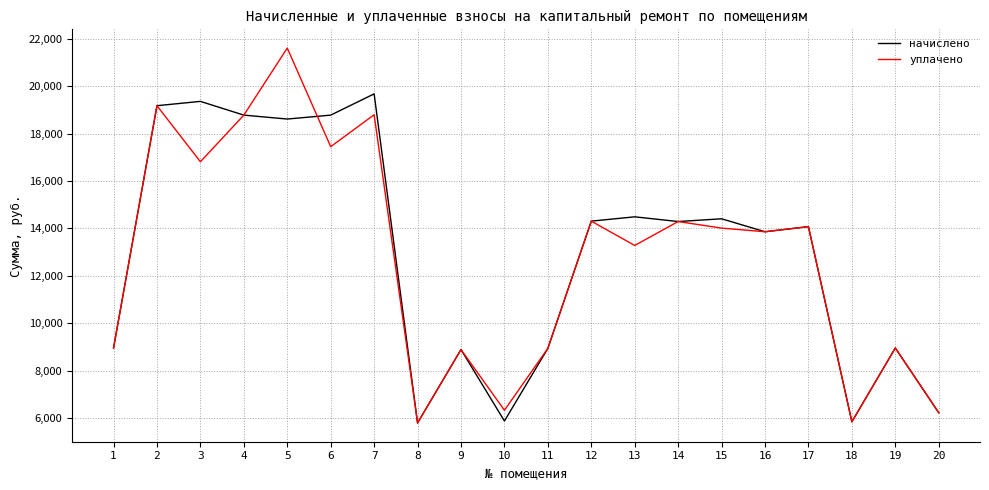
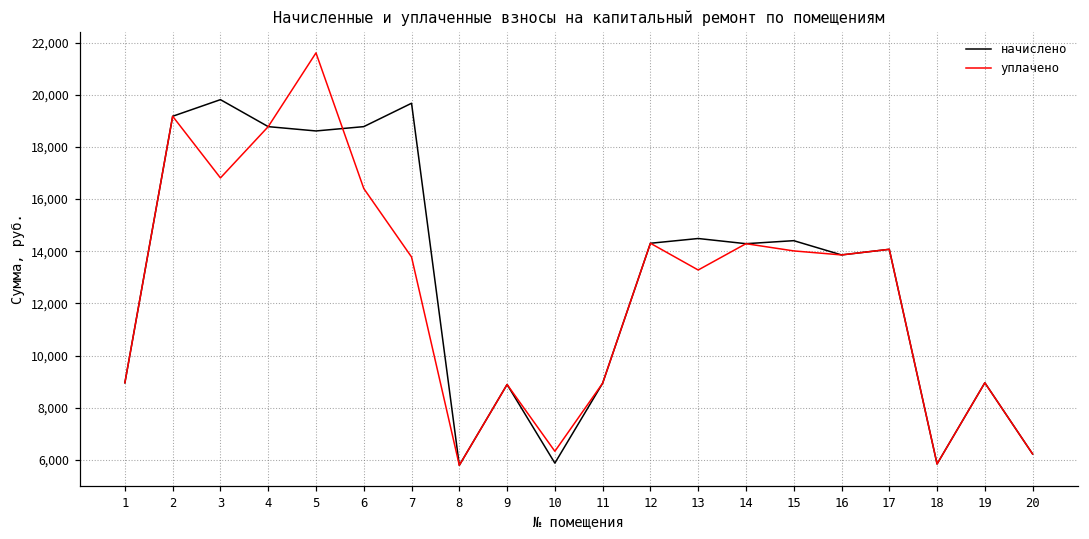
  {
    "начислено": {
-     "3": "19,400",
+     "3": "19,800",
      "5": "18,600",
      "6": "18,800",
      "7": "19,700",
      "10": "5,900",
      "13": "14,500",
      "15": "14,400"
    },
    "уплачено": {
      "3": "16,800",
      "5": "21,600",
-     "6": "17,400",
-     "7": "18,800",
+     "6": "16,400",
+     "7": "13,800",
      "10": "6,300",
      "13": "13,300",
      "15": "14,000"
    }
  }
